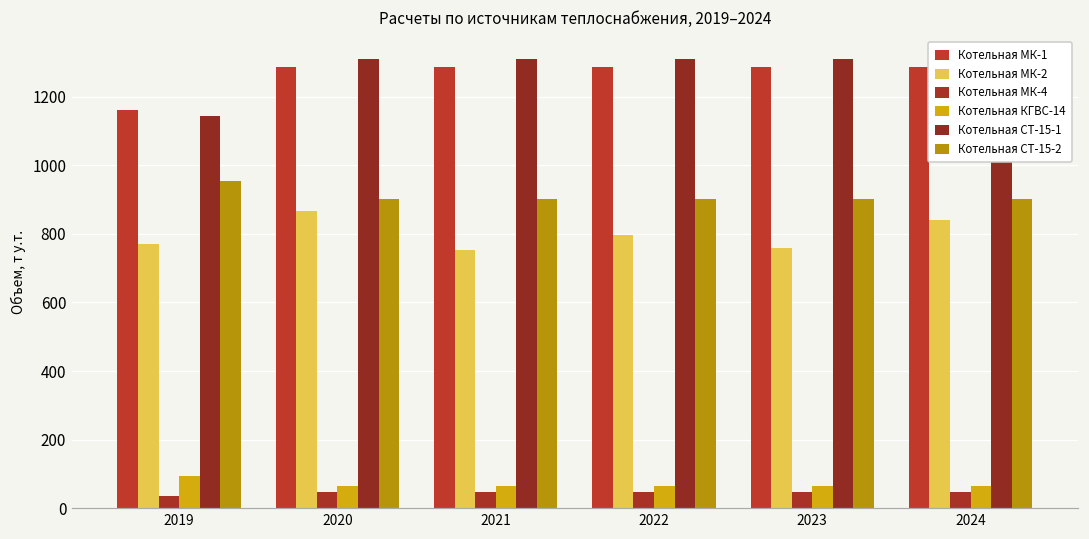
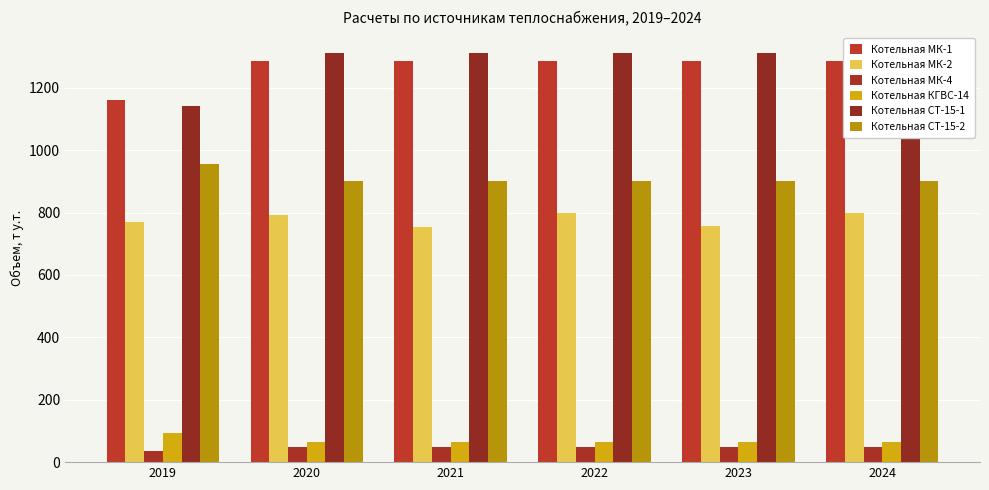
  {
    "Котельная МК-2": {
      "2019": 770,
-     "2020": 870,
+     "2020": 790,
      "2021": 750,
      "2022": 800,
      "2023": 760,
-     "2024": 840
+     "2024": 800
    }
  }
